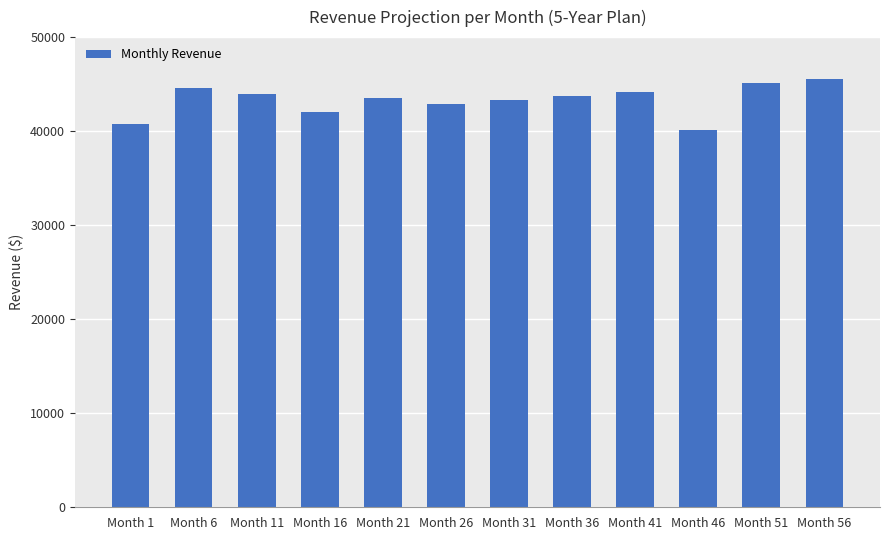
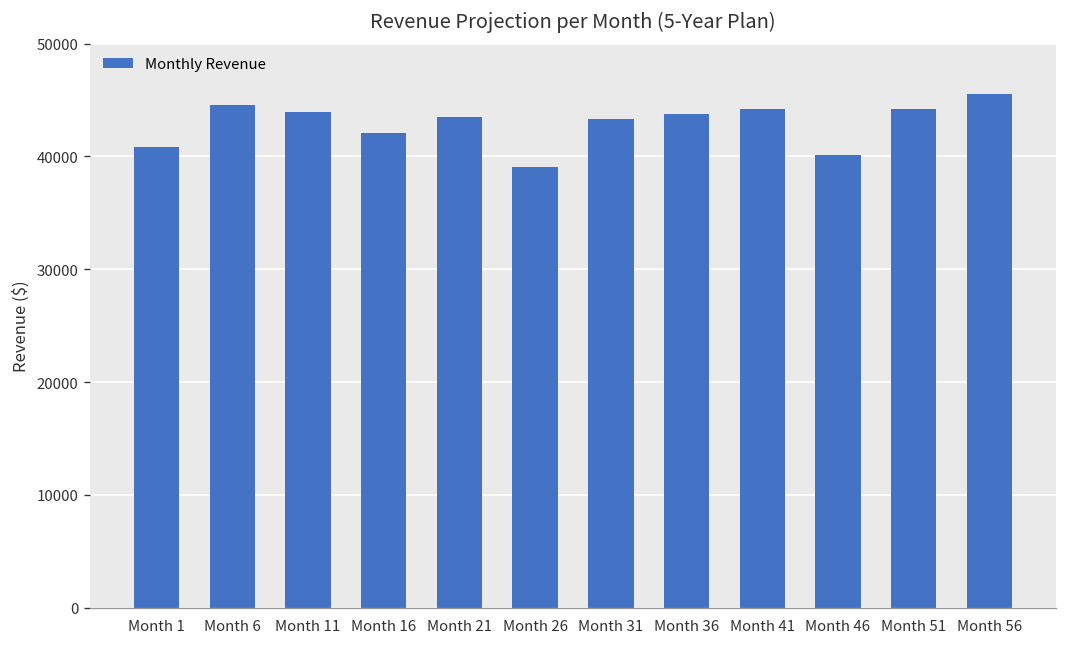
  {
    "Month 1": 41000,
    "Month 6": 45000,
    "Month 11": 44000,
    "Month 16": 42000,
    "Month 21": 44000,
-   "Month 26": 43000,
+   "Month 26": 39000,
    "Month 31": 43000,
    "Month 36": 44000,
    "Month 41": 44000,
    "Month 46": 40000,
-   "Month 51": 45000,
+   "Month 51": 44000,
    "Month 56": 46000
  }
